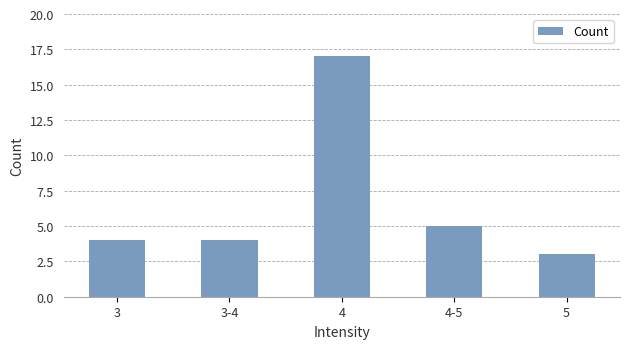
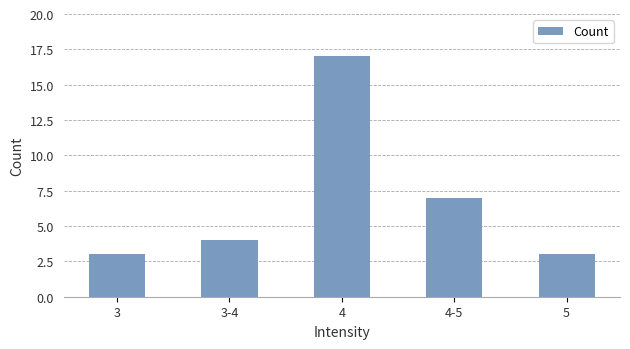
  {
-   "3": 4,
+   "3": 3,
    "3-4": 4,
    "4": 17,
-   "4-5": 5,
+   "4-5": 7,
    "5": 3
  }
